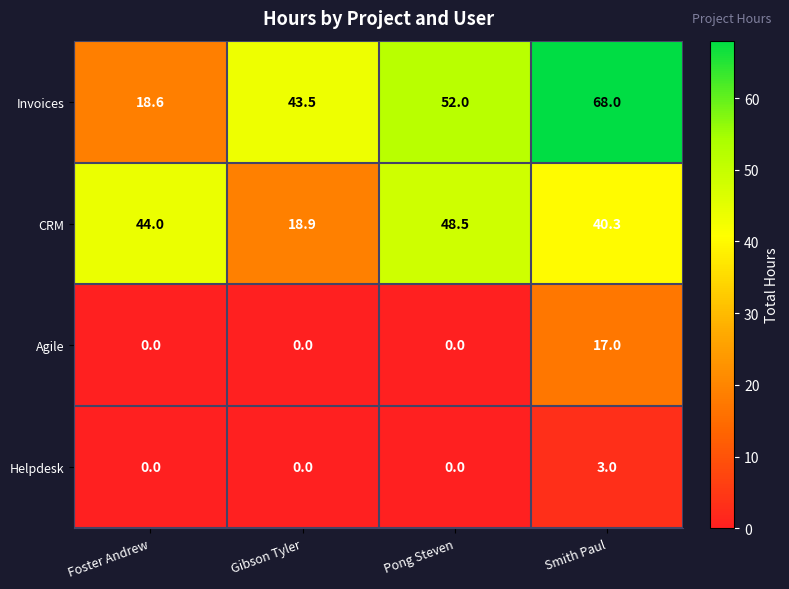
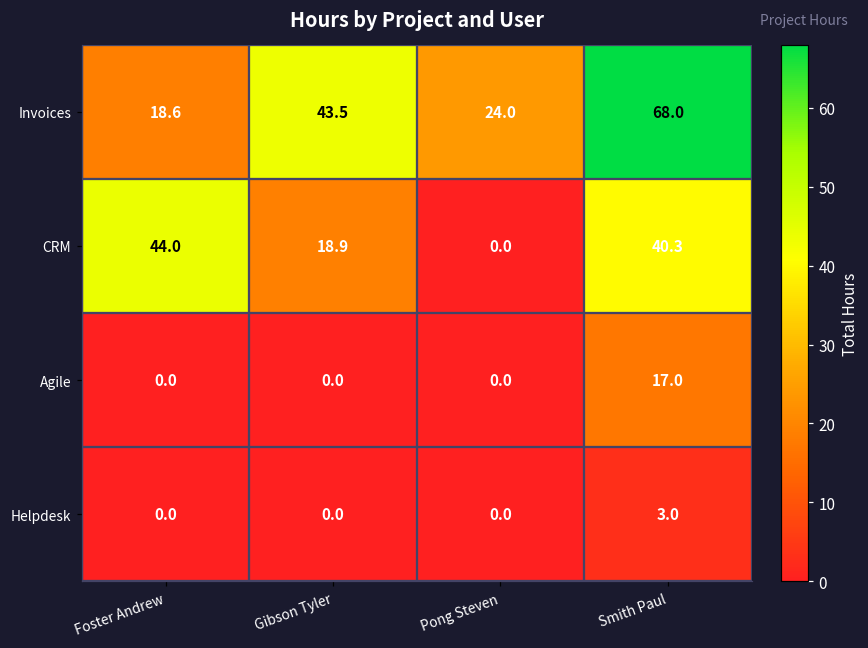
  {
    "Invoices": {
      "Foster Andrew": 18.6,
      "Gibson Tyler": 43.5,
-     "Pong Steven": 52.0,
+     "Pong Steven": 24.0,
      "Smith Paul": 68.0
    },
    "CRM": {
      "Foster Andrew": 44.0,
      "Gibson Tyler": 18.9,
-     "Pong Steven": 48.5,
+     "Pong Steven": 0.0,
      "Smith Paul": 40.3
    },
    "Agile": {
      "Foster Andrew": 0.0,
      "Gibson Tyler": 0.0,
      "Pong Steven": 0.0,
      "Smith Paul": 17.0
    },
    "Helpdesk": {
      "Foster Andrew": 0.0,
      "Gibson Tyler": 0.0,
      "Pong Steven": 0.0,
      "Smith Paul": 3.0
    }
  }
